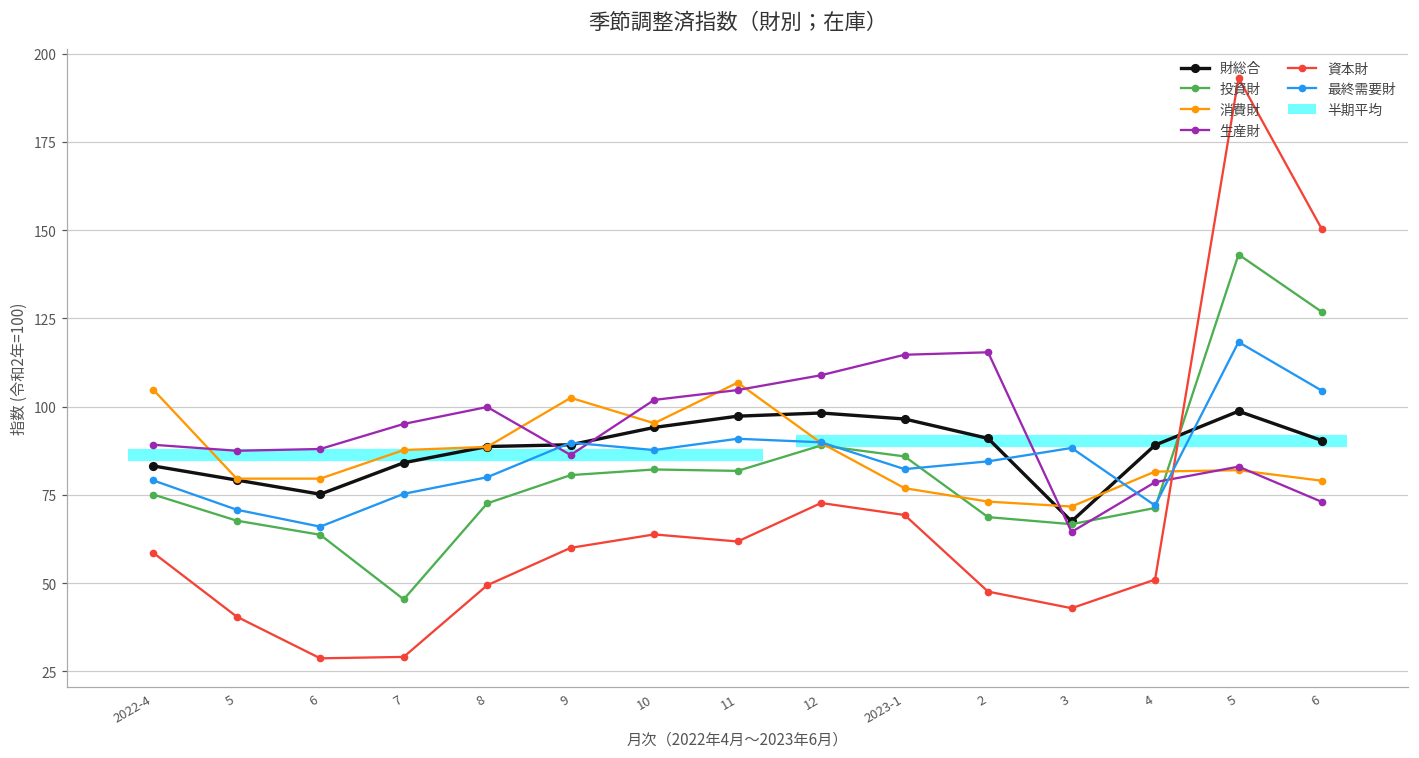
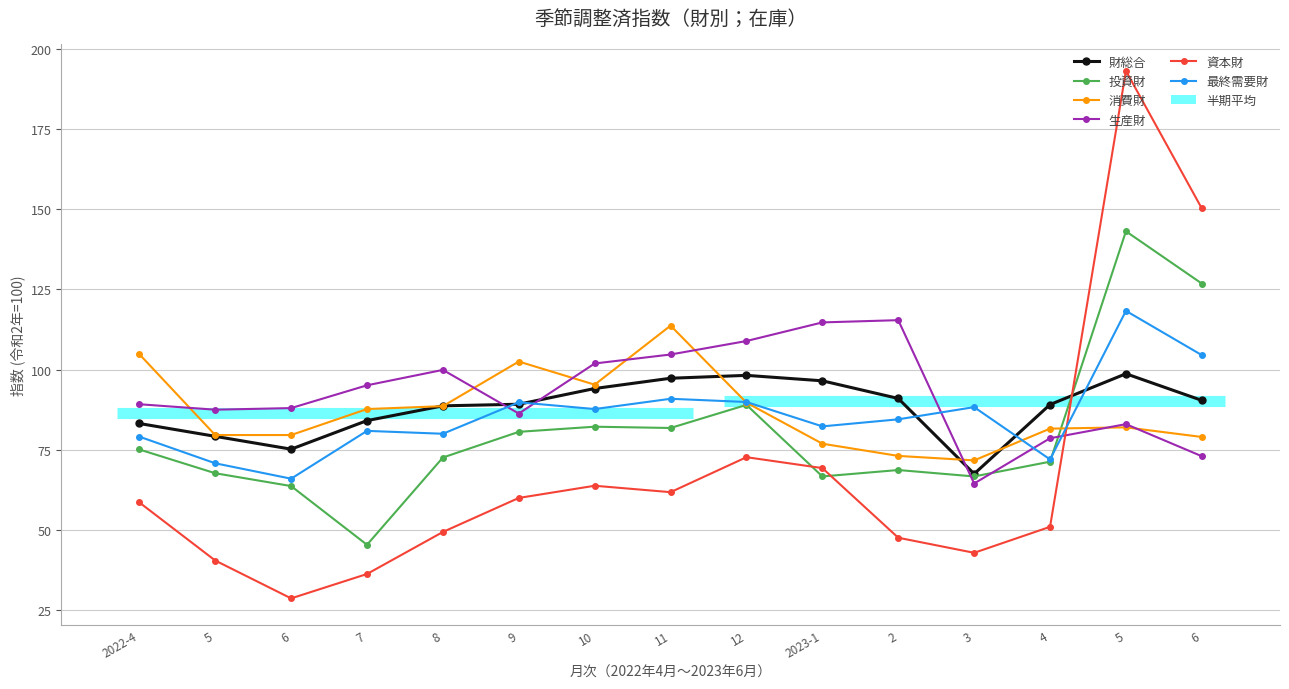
  {
    "財総合": {
      "2022-4": 83,
      "7": 84,
      "10": 94,
      "11": 97,
      "12": 98,
      "2023-1": 97,
      "2": 91,
      "4": 89
    },
    "投資財": {
      "2022-4": 75,
      "7": 45,
      "8": 73,
      "9": 81,
      "10": 82,
      "11": 82,
-     "2023-1": 86,
+     "2023-1": 67,
      "2": 69
    },
    "消費財": {
      "2022-4": 105,
      "7": 88,
      "9": 103,
      "10": 95,
-     "11": 107,
+     "11": 114,
      "2023-1": 77,
      "2": 73,
      "3": 72,
      "4": 82
    },
    "生産財": {
      "2022-4": 89,
      "7": 95,
      "8": 100,
      "9": 86,
      "10": 102,
      "11": 105,
      "12": 109,
      "2023-1": 115,
      "2": 115,
      "3": 65,
      "4": 79
    },
    "資本財": {
      "2022-4": 59,
-     "7": 29,
+     "7": 36,
      "8": 49,
      "9": 60,
      "10": 64,
      "11": 62,
      "12": 73,
      "2023-1": 69,
      "2": 48,
      "3": 43,
      "4": 51
    },
    "最終需要財": {
      "2022-4": 79,
-     "7": 75,
+     "7": 81,
      "8": 80,
      "10": 88,
      "11": 91,
      "2023-1": 82,
      "2": 85,
      "3": 88
    }
  }
